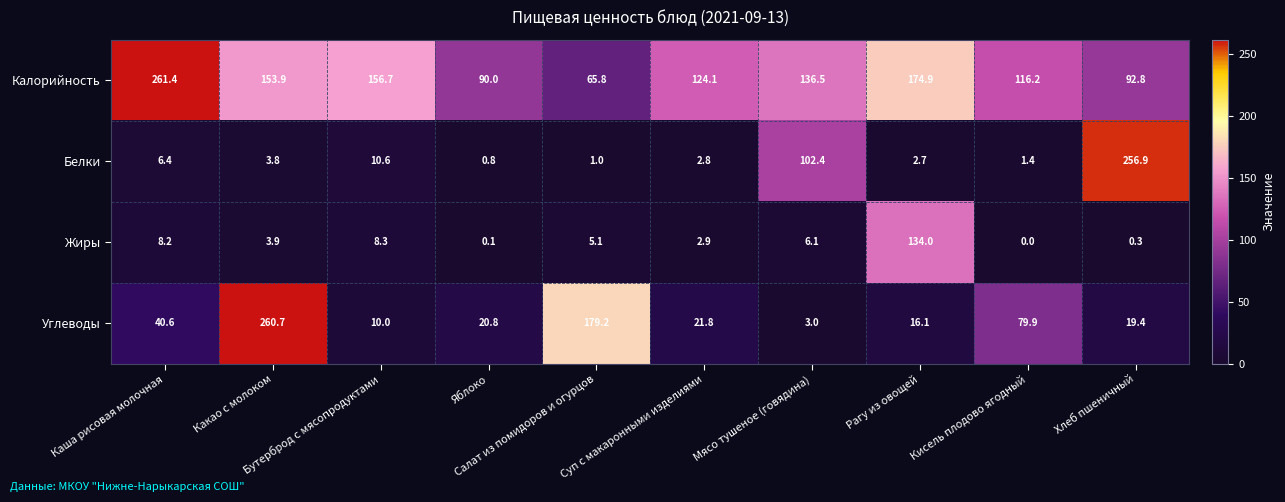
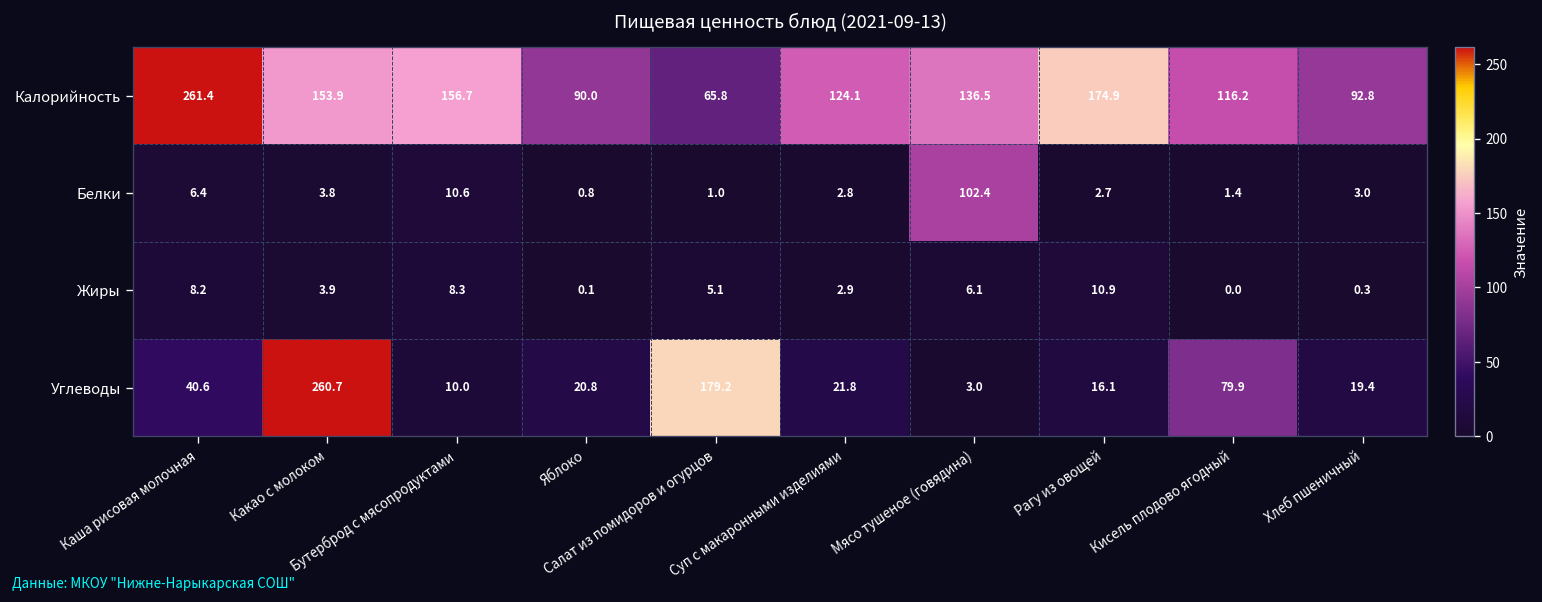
  {
    "Калорийность": {
      "Каша рисовая молочная": 261.4,
      "Какао с молоком": 153.9,
      "Бутерброд с мясопродуктами": 156.7,
      "Яблоко": 90.0,
      "Салат из помидоров и огурцов": 65.8,
      "Суп с макаронными изделиями": 124.1,
      "Мясо тушеное (говядина)": 136.5,
      "Рагу из овощей": 174.9,
      "Кисель плодово ягодный": 116.2,
      "Хлеб пшеничный": 92.8
    },
    "Белки": {
      "Каша рисовая молочная": 6.4,
      "Какао с молоком": 3.8,
      "Бутерброд с мясопродуктами": 10.6,
      "Яблоко": 0.8,
      "Салат из помидоров и огурцов": 1.0,
      "Суп с макаронными изделиями": 2.8,
      "Мясо тушеное (говядина)": 102.4,
      "Рагу из овощей": 2.7,
      "Кисель плодово ягодный": 1.4,
-     "Хлеб пшеничный": 256.9
+     "Хлеб пшеничный": 3.0
    },
    "Жиры": {
      "Каша рисовая молочная": 8.2,
      "Какао с молоком": 3.9,
      "Бутерброд с мясопродуктами": 8.3,
      "Яблоко": 0.1,
      "Салат из помидоров и огурцов": 5.1,
      "Суп с макаронными изделиями": 2.9,
      "Мясо тушеное (говядина)": 6.1,
-     "Рагу из овощей": 134.0,
+     "Рагу из овощей": 10.9,
      "Кисель плодово ягодный": 0.0,
      "Хлеб пшеничный": 0.3
    },
    "Углеводы": {
      "Каша рисовая молочная": 40.6,
      "Какао с молоком": 260.7,
      "Бутерброд с мясопродуктами": 10.0,
      "Яблоко": 20.8,
      "Салат из помидоров и огурцов": 179.2,
      "Суп с макаронными изделиями": 21.8,
      "Мясо тушеное (говядина)": 3.0,
      "Рагу из овощей": 16.1,
      "Кисель плодово ягодный": 79.9,
      "Хлеб пшеничный": 19.4
    }
  }
